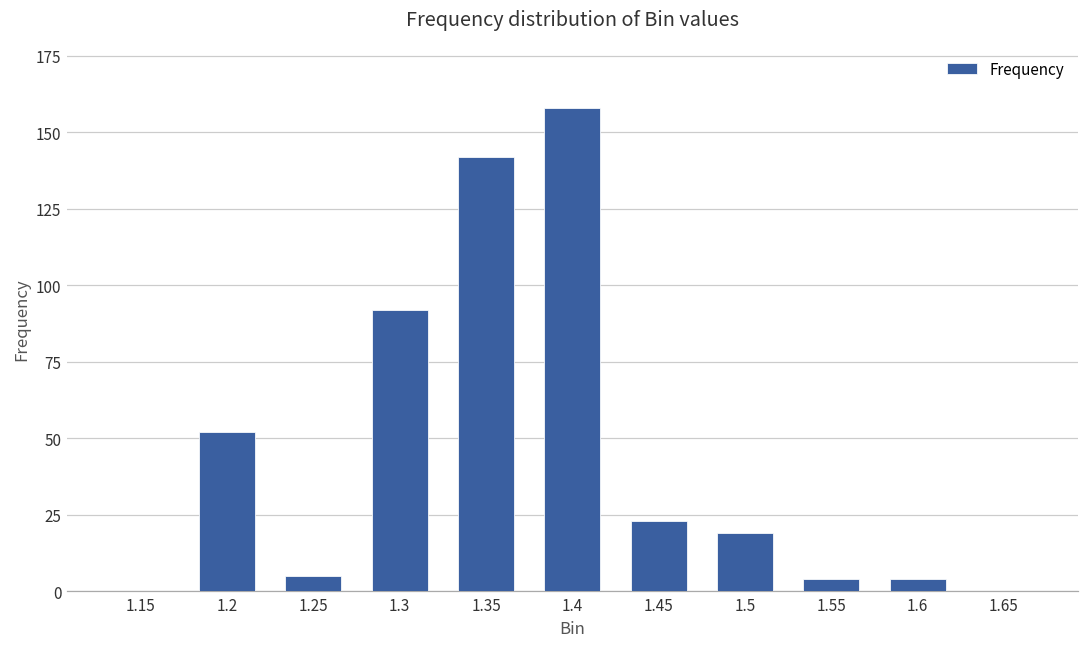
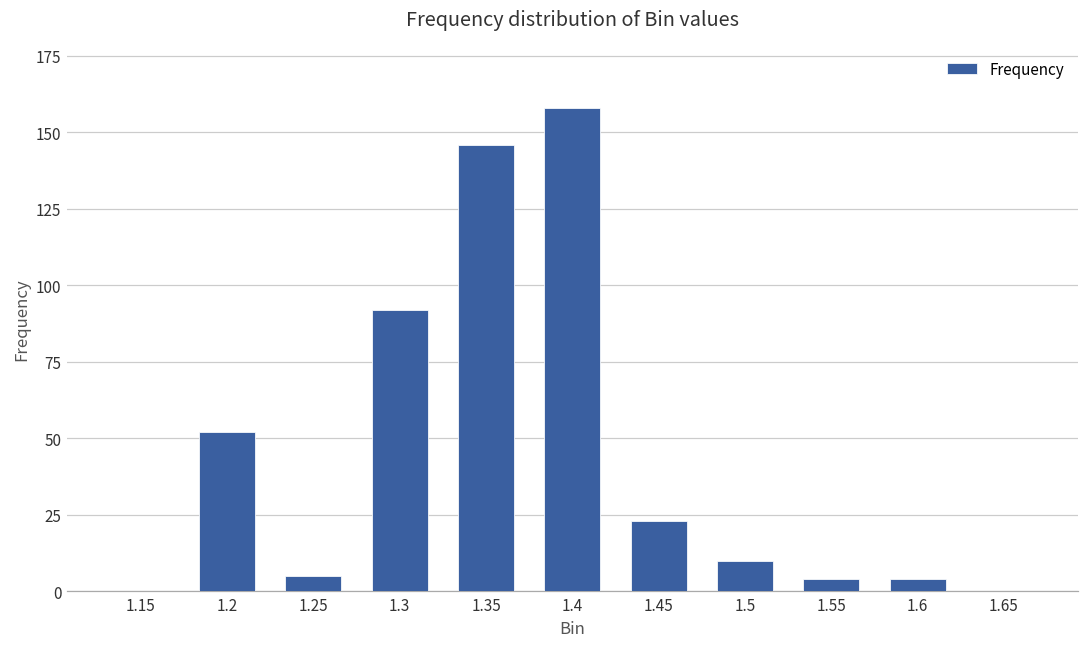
  {
    "1.15": 0,
    "1.2": 52,
    "1.25": 5,
    "1.3": 92,
-   "1.35": 142,
+   "1.35": 146,
    "1.4": 158,
    "1.45": 23,
-   "1.5": 19,
+   "1.5": 10,
    "1.55": 4,
    "1.6": 4,
    "1.65": 0
  }
